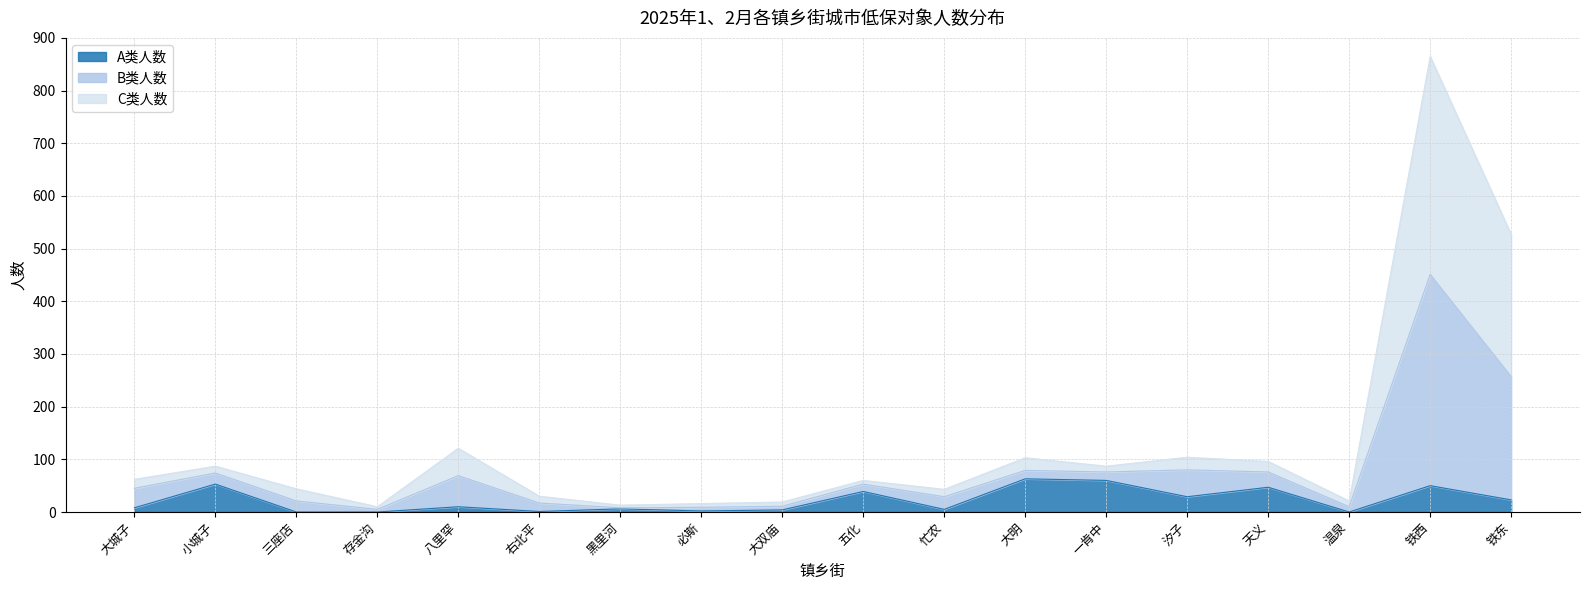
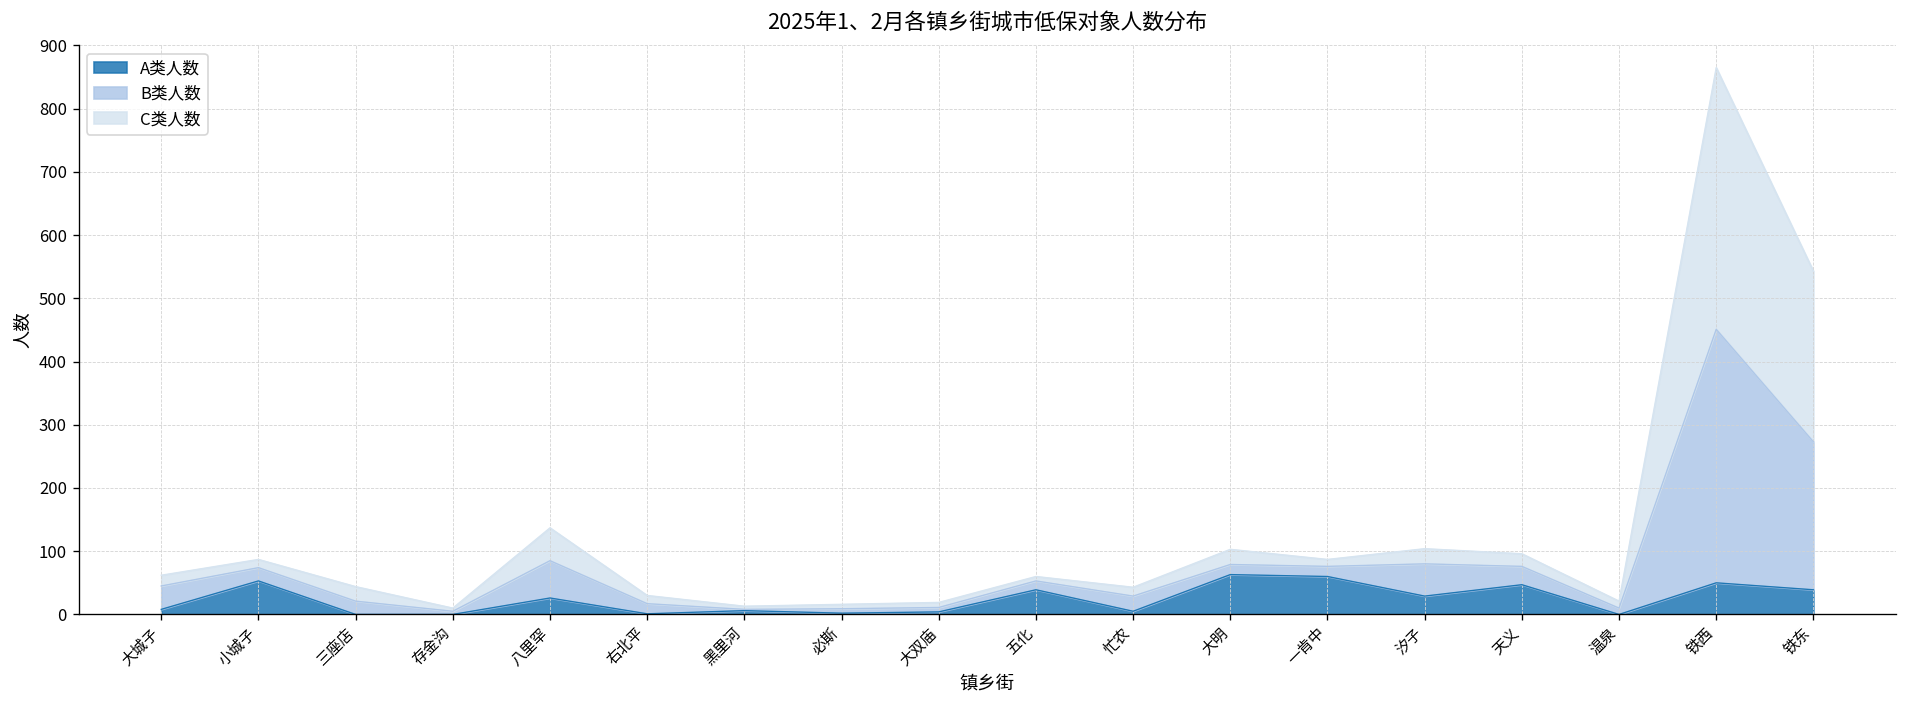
  {
    "A类人数": {
      "大城子": 10,
      "小城子": 50,
      "三座店": 0,
      "存金沟": 0,
-     "八里罕": 10,
+     "八里罕": 30,
      "右北平": 0,
      "必斯": 0,
      "大双庙": 0,
      "五化": 40,
      "忙农": 10,
      "大明": 60,
      "一肯中": 60,
      "汐子": 30,
      "天义": 50,
      "温泉": 0,
      "铁西": 50,
-     "铁东": 20
+     "铁东": 40
    }
  }
